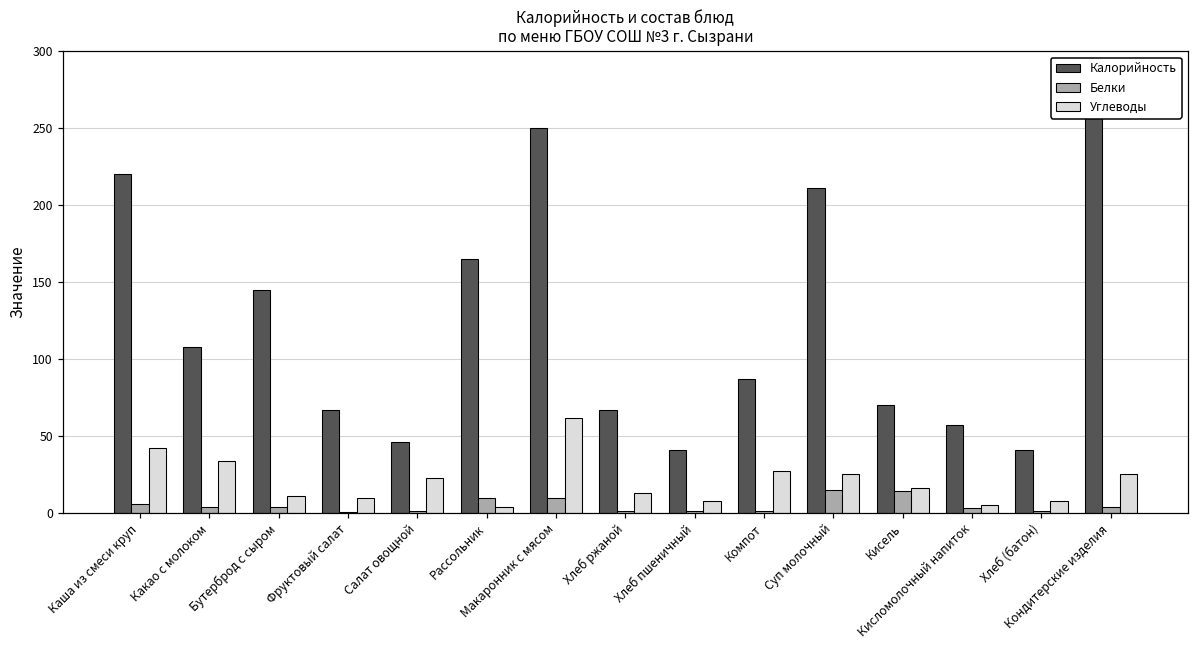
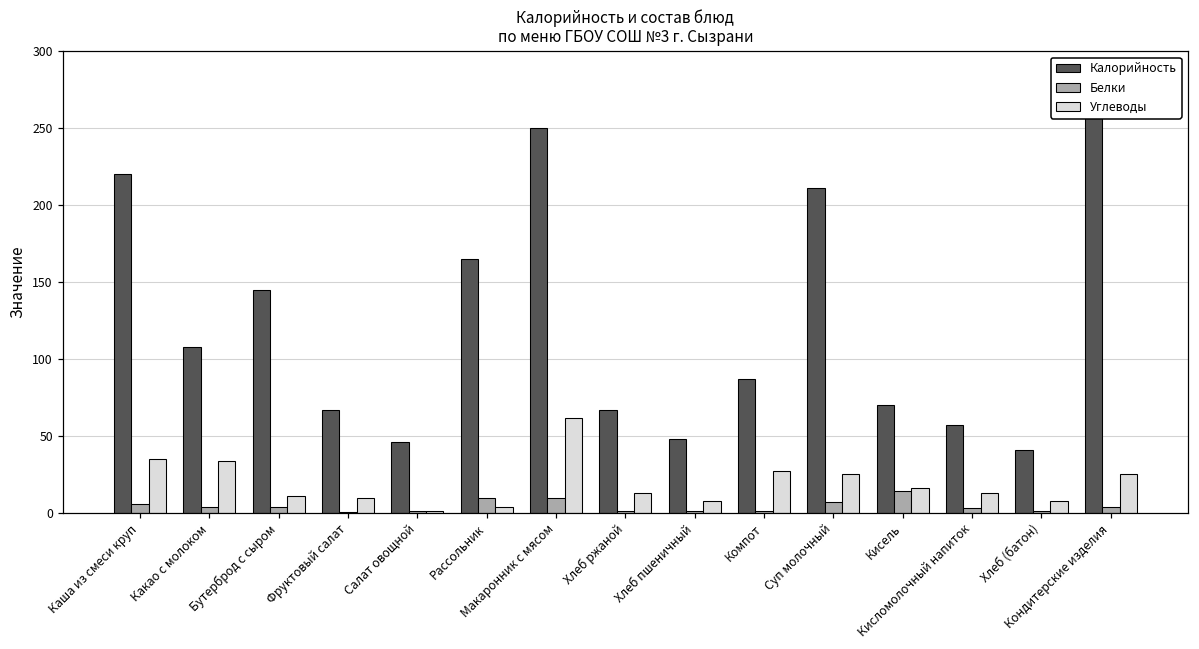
  {
    "Калорийность": {
      "Каша из смеси круп": 220,
      "Какао с молоком": 108,
      "Бутерброд с сыром": 145,
      "Фруктовый салат": 67,
      "Салат овощной": 46,
      "Рассольник": 165,
      "Макаронник с мясом": 250,
      "Хлеб ржаной": 67,
-     "Хлеб пшеничный": 41,
+     "Хлеб пшеничный": 48,
      "Компот": 87,
      "Суп молочный": 211,
      "Кисель": 70,
      "Кисломолочный напиток": 57,
      "Хлеб (батон)": 41
    },
    "Белки": {
      "Каша из смеси круп": 6,
      "Какао с молоком": 4,
      "Бутерброд с сыром": 4,
      "Рассольник": 10,
      "Макаронник с мясом": 10,
-     "Суп молочный": 15,
+     "Суп молочный": 7,
      "Кисель": 14,
      "Кисломолочный напиток": 3,
      "Кондитерские изделия": 4
    },
    "Углеводы": {
-     "Каша из смеси круп": 42,
+     "Каша из смеси круп": 35,
      "Какао с молоком": 34,
      "Бутерброд с сыром": 11,
      "Фруктовый салат": 10,
-     "Салат овощной": 23,
+     "Салат овощной": 2,
      "Рассольник": 4,
      "Макаронник с мясом": 62,
      "Хлеб ржаной": 13,
      "Хлеб пшеничный": 8,
      "Компот": 27,
      "Суп молочный": 25,
      "Кисель": 16,
-     "Кисломолочный напиток": 5,
+     "Кисломолочный напиток": 13,
      "Хлеб (батон)": 8,
      "Кондитерские изделия": 25
    }
  }
